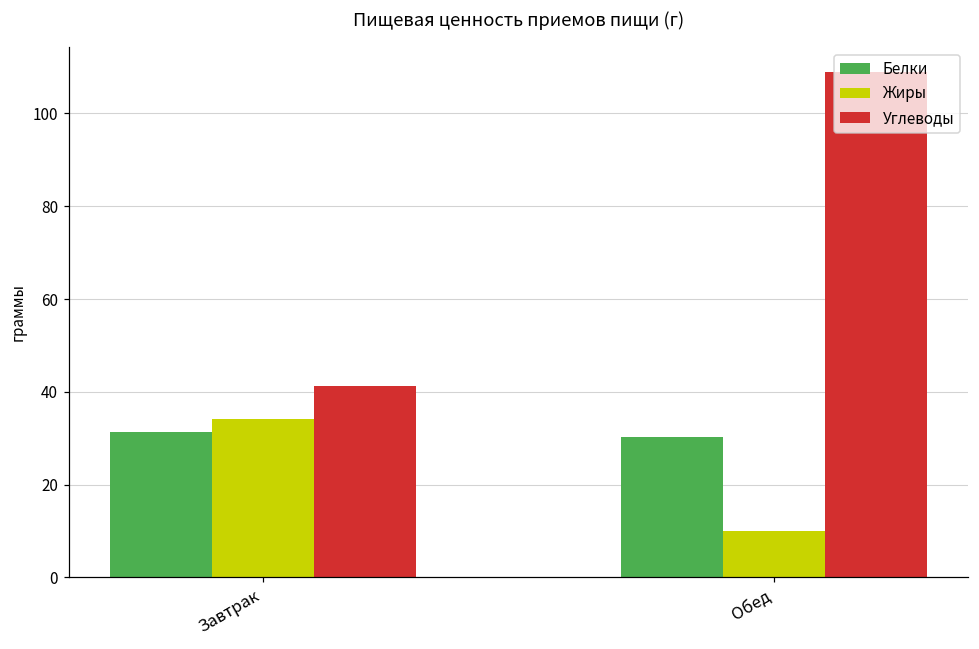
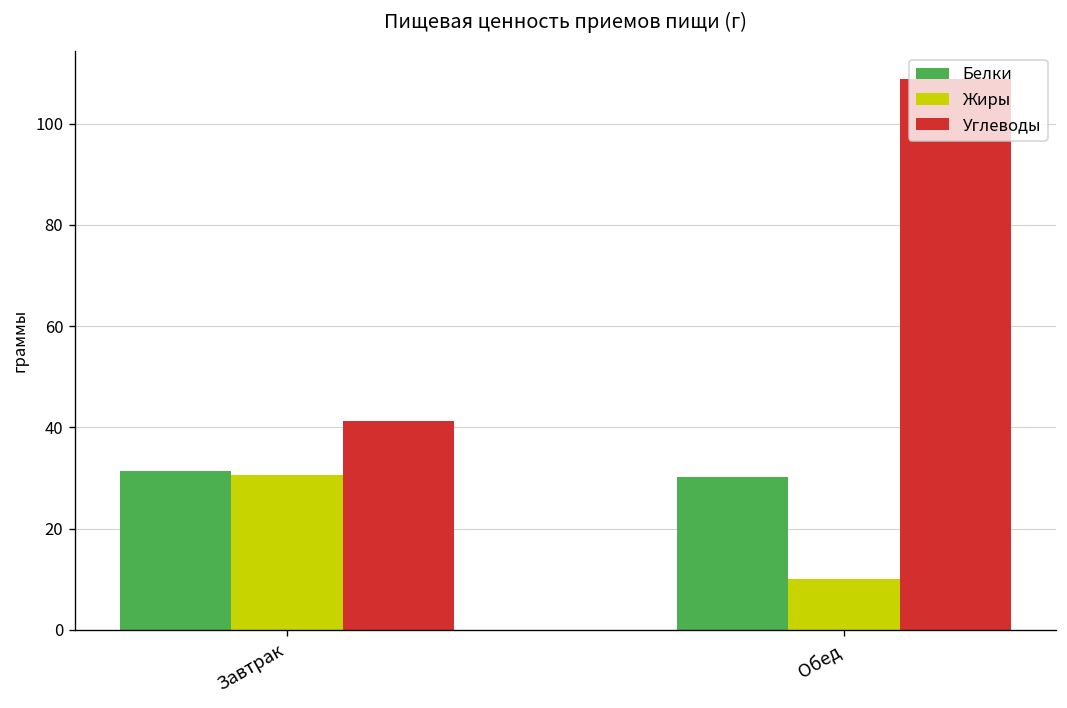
  {
    "Белки": {
      "Завтрак": 31,
      "Обед": 30
    },
    "Жиры": {
-     "Завтрак": 34,
+     "Завтрак": 31,
      "Обед": 10
    },
    "Углеводы": {
      "Завтрак": 41
    }
  }
